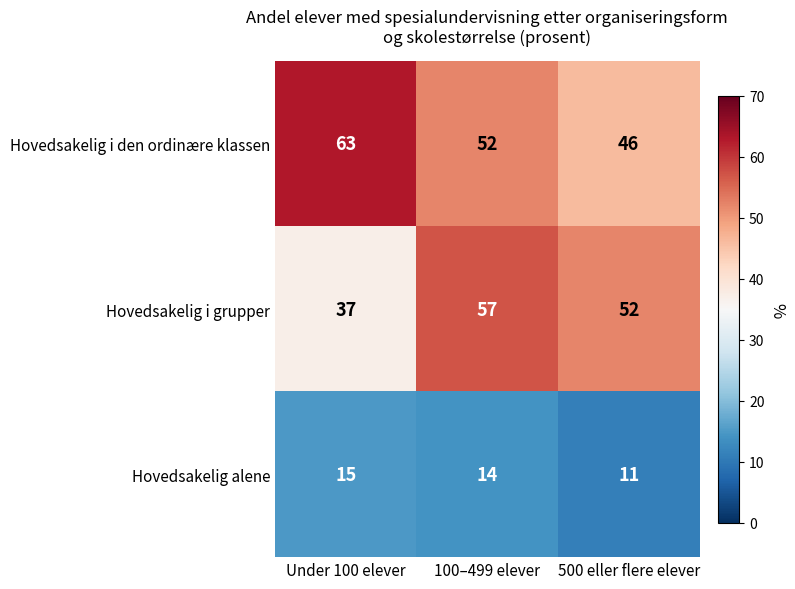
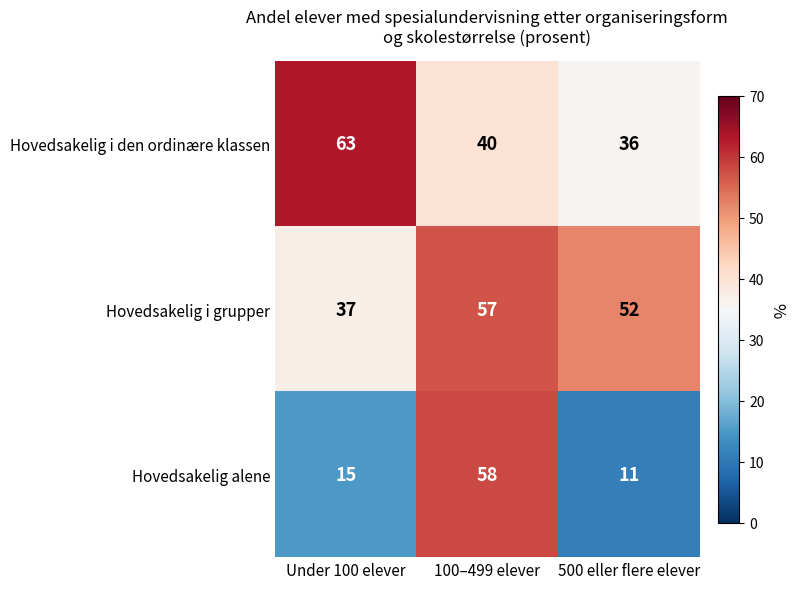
  {
    "Hovedsakelig i den ordinære klassen": {
      "Under 100 elever": 63,
-     "100–499 elever": 52,
-     "500 eller flere elever": 46
+     "100–499 elever": 40,
+     "500 eller flere elever": 36
    },
    "Hovedsakelig i grupper": {
      "Under 100 elever": 37,
      "100–499 elever": 57,
      "500 eller flere elever": 52
    },
    "Hovedsakelig alene": {
      "Under 100 elever": 15,
-     "100–499 elever": 14,
+     "100–499 elever": 58,
      "500 eller flere elever": 11
    }
  }
